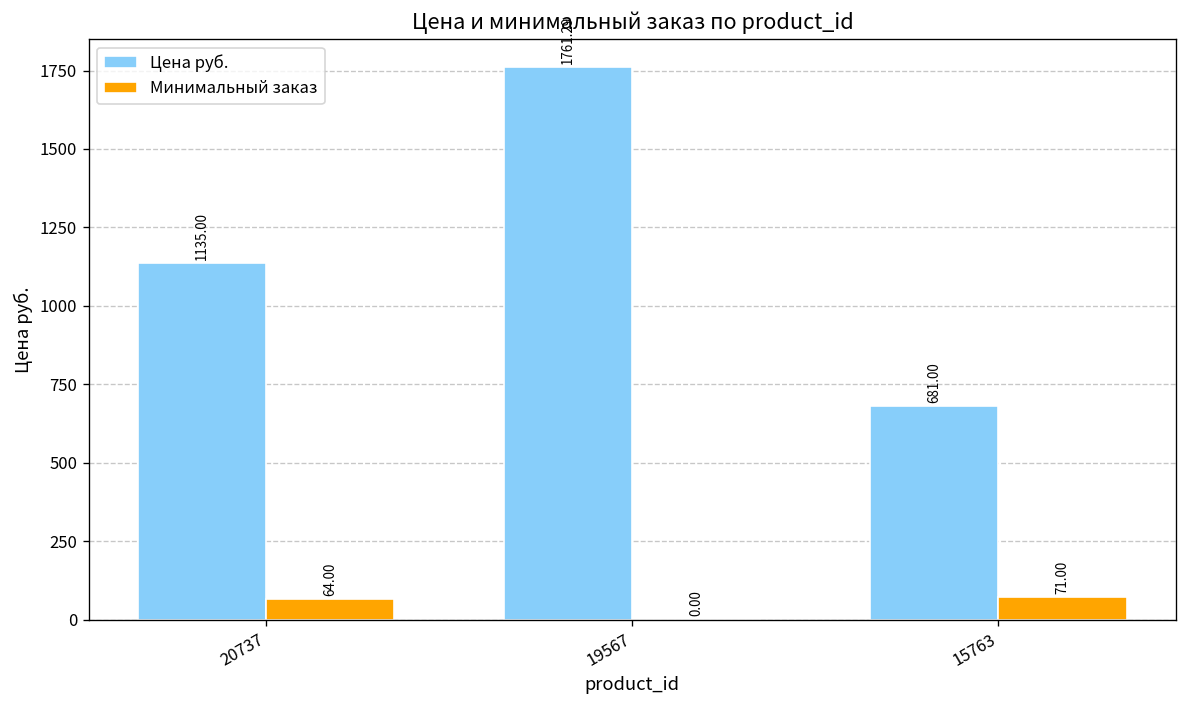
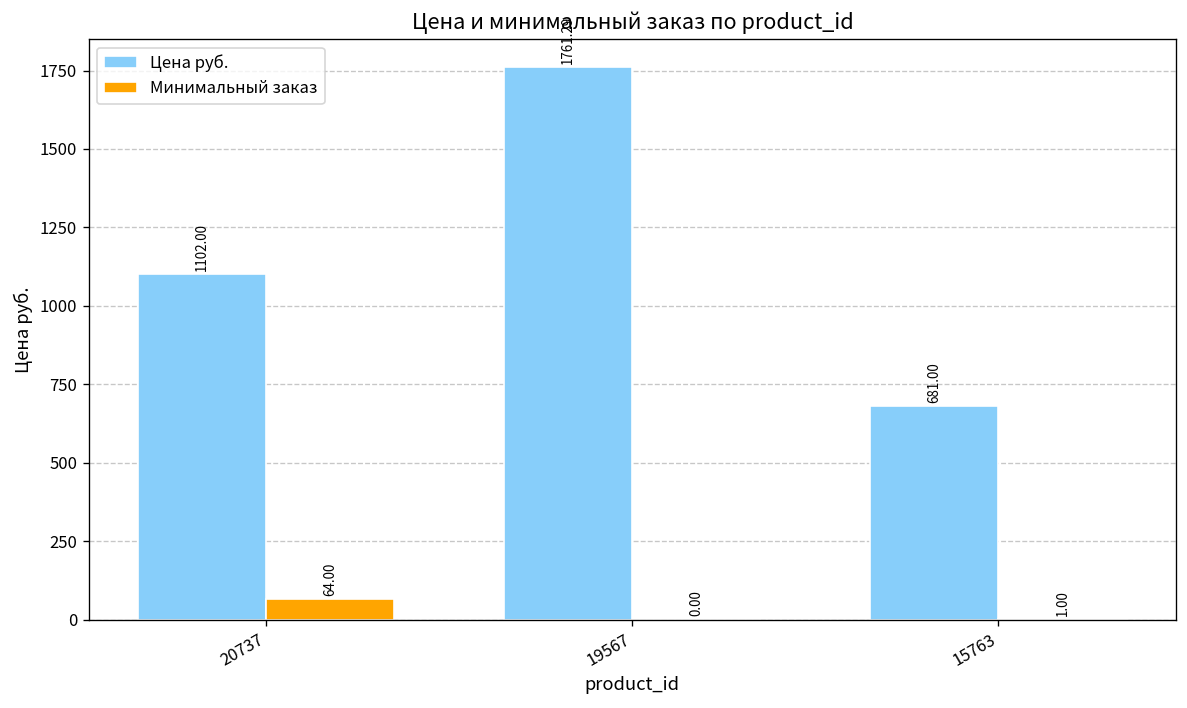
  {
    "Цена руб.": {
-     "20737": 1135.00,
+     "20737": 1102.00,
      "19567": 1761.29,
      "15763": 681.00
    },
    "Минимальный заказ": {
      "20737": 64.00,
      "19567": 0.00,
-     "15763": 71.00
+     "15763": 1.00
    }
  }
